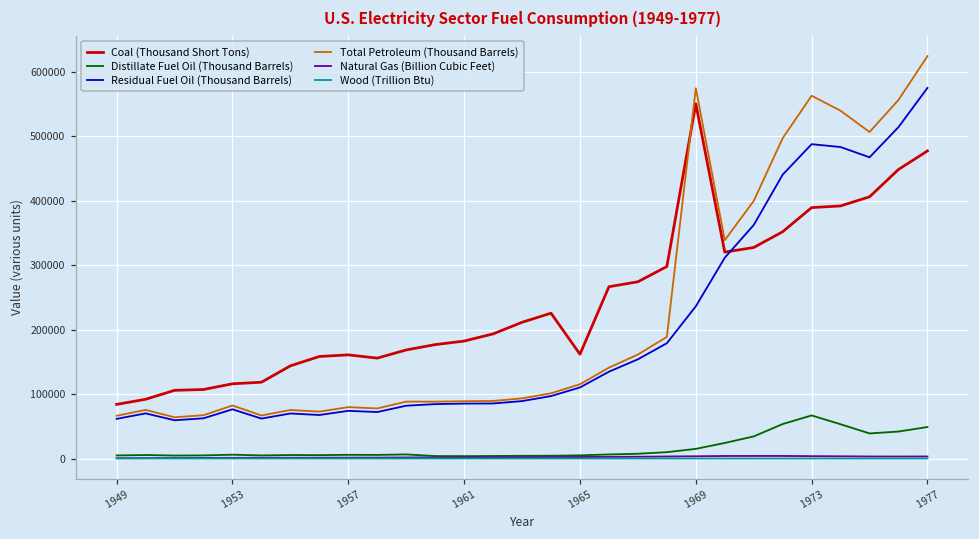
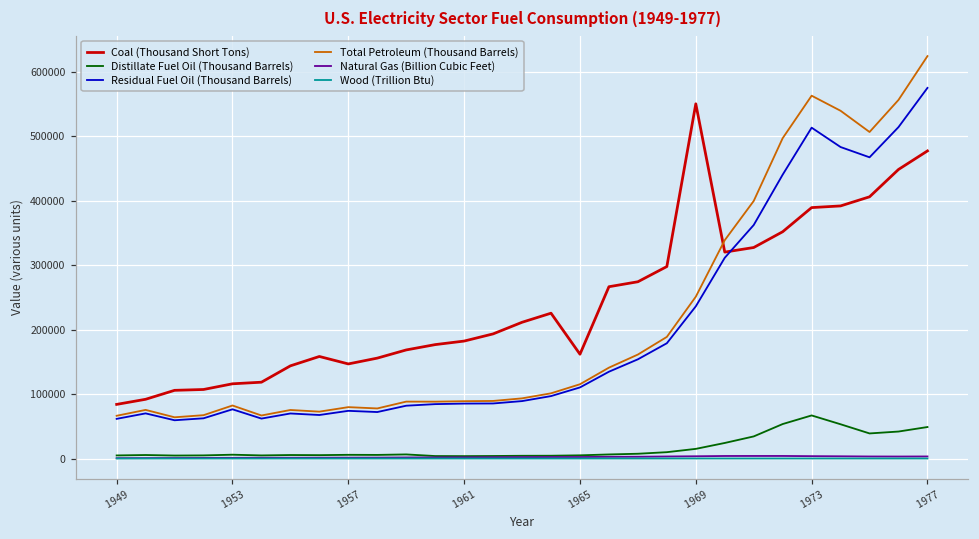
  {
    "Coal (Thousand Short Tons)": {
      "1949": 80000,
      "1953": 120000,
-     "1957": 160000,
+     "1957": 150000,
      "1961": 180000,
      "1965": 160000,
      "1969": 550000,
      "1973": 390000,
      "1977": 480000
    },
    "Distillate Fuel Oil (Thousand Barrels)": {
      "1953": 10000,
      "1957": 10000,
      "1969": 10000,
      "1973": 70000,
      "1977": 50000
    },
    "Residual Fuel Oil (Thousand Barrels)": {
      "1949": 60000,
      "1953": 80000,
      "1957": 70000,
      "1965": 110000,
      "1969": 240000,
-     "1973": 490000,
+     "1973": 510000,
      "1977": 570000
    },
    "Total Petroleum (Thousand Barrels)": {
      "1949": 70000,
      "1953": 80000,
      "1957": 80000,
      "1965": 120000,
-     "1969": 570000,
+     "1969": 250000,
      "1973": 560000,
      "1977": 620000
    }
  }
